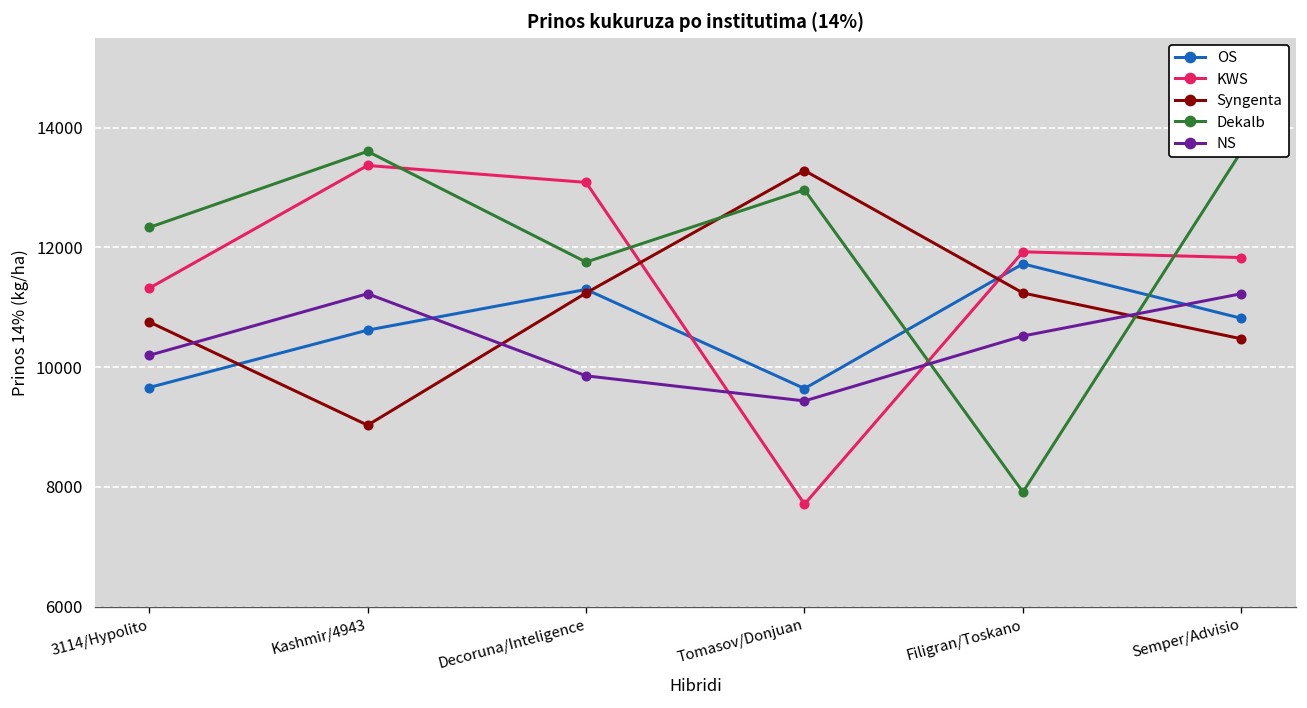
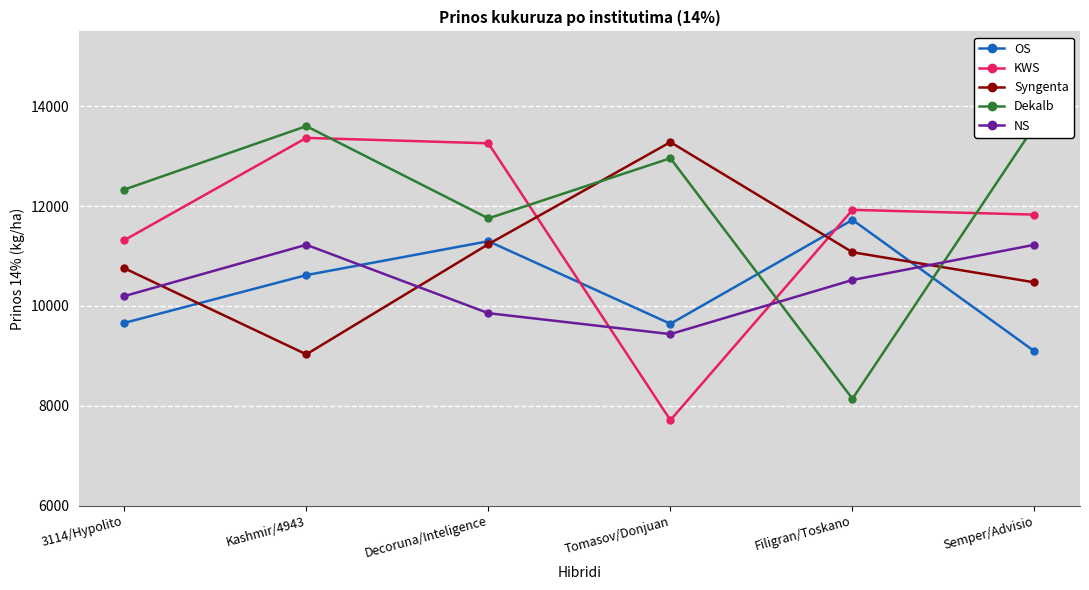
  {
    "OS": {
      "3114/Hypolito": 9700,
      "Kashmir/4943": 10600,
      "Decoruna/Inteligence": 11300,
      "Tomasov/Donjuan": 9600,
      "Filigran/Toskano": 11700,
-     "Semper/Advisio": 10800
+     "Semper/Advisio": 9100
    },
    "KWS": {
      "3114/Hypolito": 11300,
      "Kashmir/4943": 13400,
-     "Decoruna/Inteligence": 13100,
+     "Decoruna/Inteligence": 13300,
      "Tomasov/Donjuan": 7700,
      "Filigran/Toskano": 11900,
      "Semper/Advisio": 11800
    },
    "Syngenta": {
      "3114/Hypolito": 10800,
      "Kashmir/4943": 9000,
      "Decoruna/Inteligence": 11200,
      "Tomasov/Donjuan": 13300,
-     "Filigran/Toskano": 11200,
+     "Filigran/Toskano": 11100,
      "Semper/Advisio": 10500
    },
    "Dekalb": {
      "3114/Hypolito": 12300,
      "Kashmir/4943": 13600,
      "Decoruna/Inteligence": 11800,
      "Tomasov/Donjuan": 13000,
-     "Filigran/Toskano": 7900
+     "Filigran/Toskano": 8100
    },
    "NS": {
      "3114/Hypolito": 10200,
      "Kashmir/4943": 11200,
      "Decoruna/Inteligence": 9900,
      "Tomasov/Donjuan": 9400,
      "Filigran/Toskano": 10500,
      "Semper/Advisio": 11200
    }
  }
